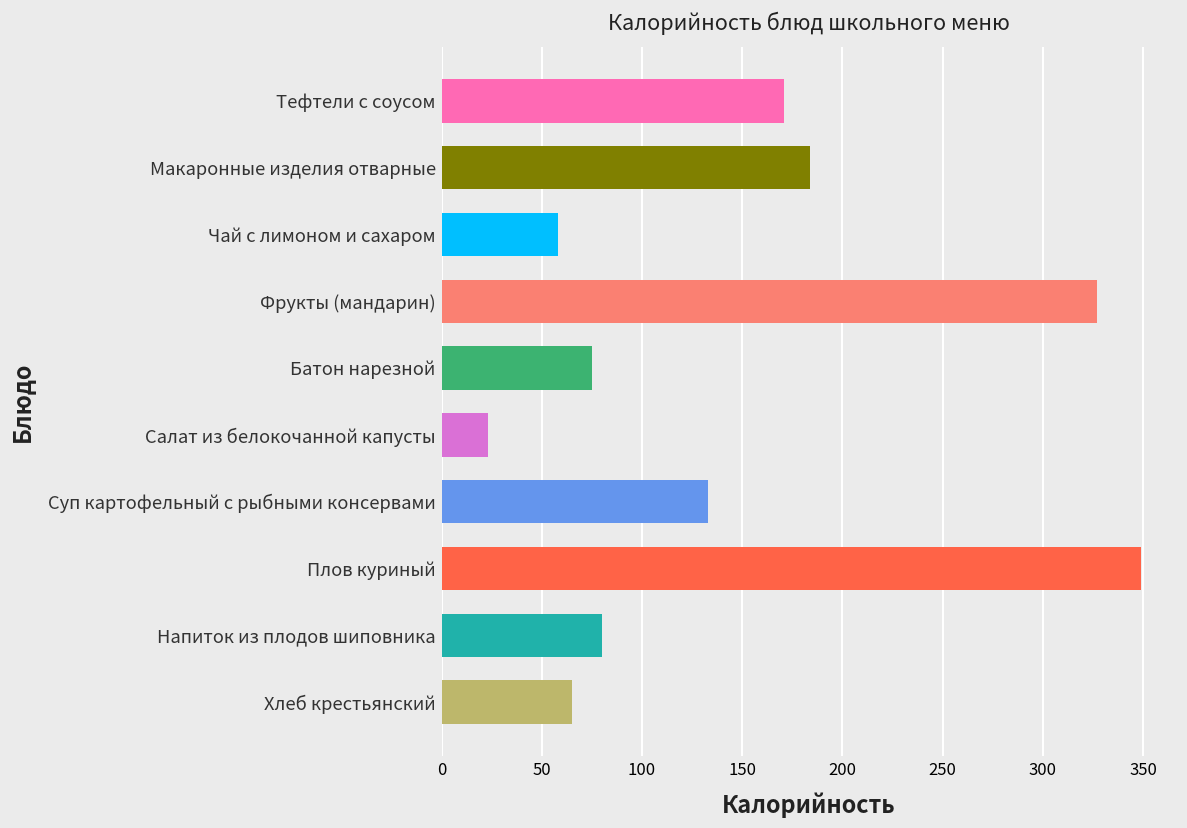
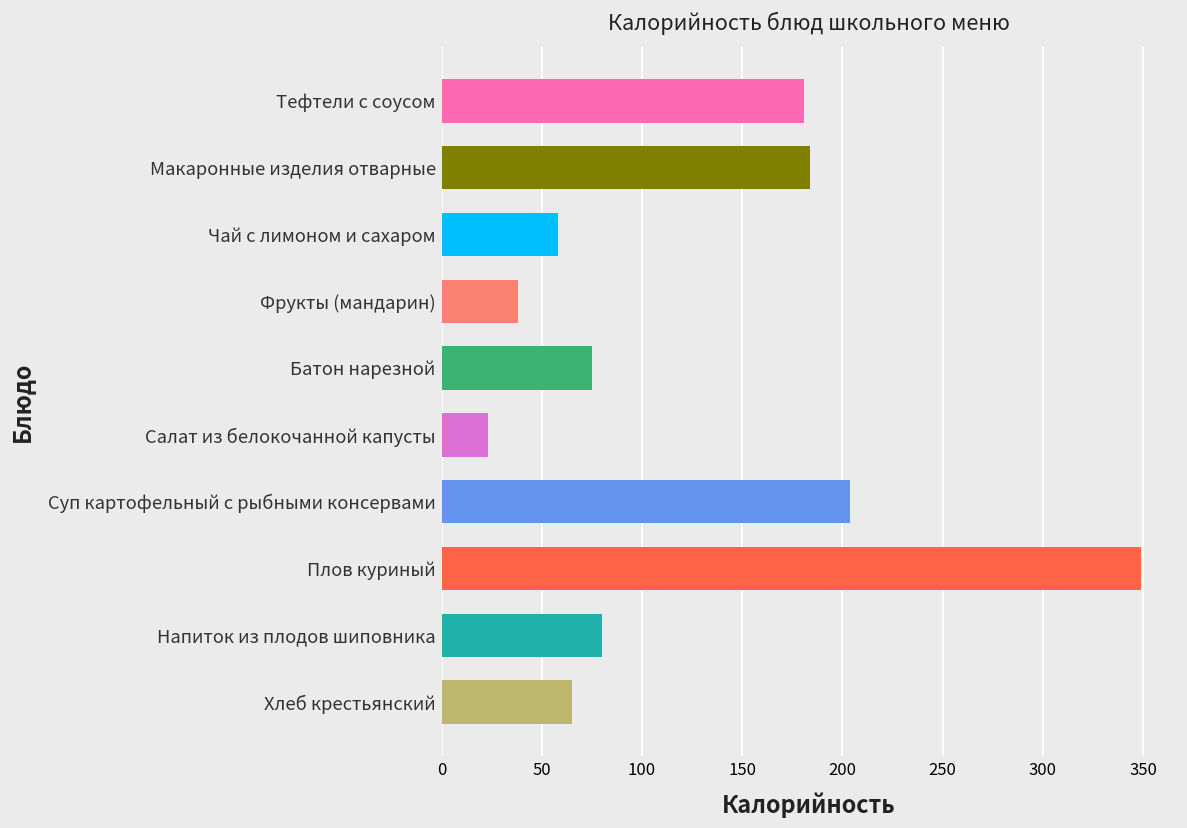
  {
-   "Тефтели с соусом": 171,
+   "Тефтели с соусом": 181,
    "Макаронные изделия отварные": 184,
    "Чай с лимоном и сахаром": 58,
-   "Фрукты (мандарин)": 327,
+   "Фрукты (мандарин)": 38,
    "Батон нарезной": 75,
    "Салат из белокочанной капусты": 23,
-   "Суп картофельный с рыбными консервами": 133,
+   "Суп картофельный с рыбными консервами": 204,
    "Плов куриный": 349,
    "Напиток из плодов шиповника": 80,
    "Хлеб крестьянский": 65
  }
